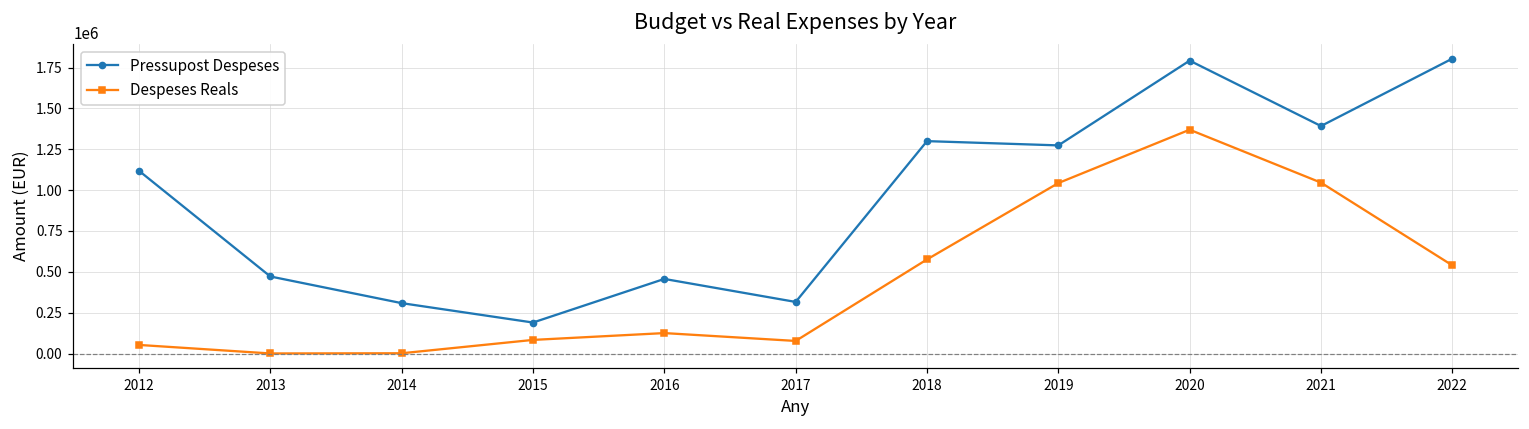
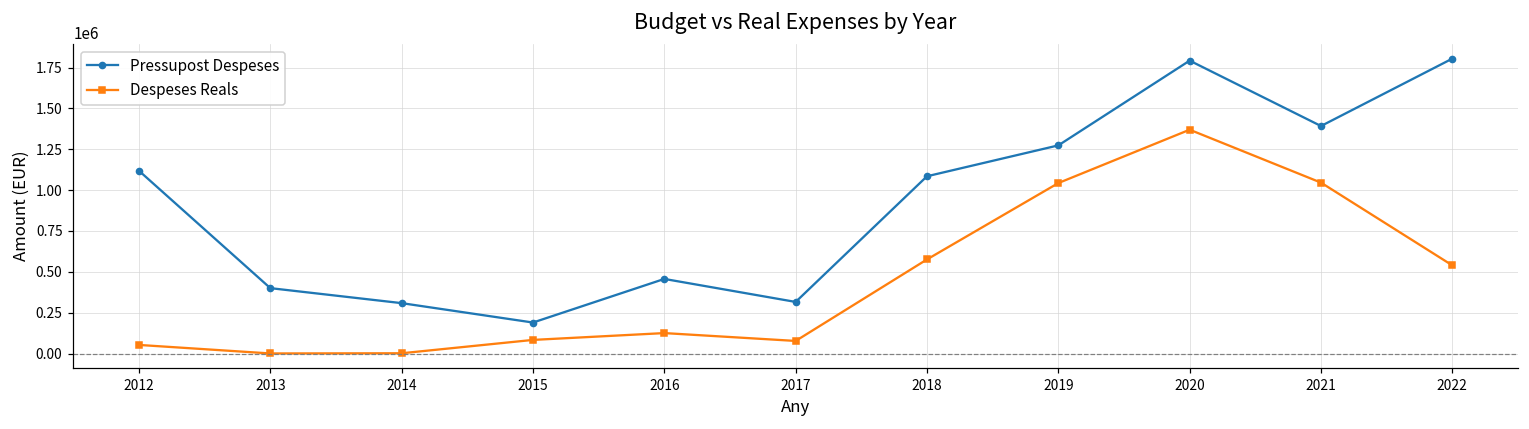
  {
    "Pressupost Despeses": {
      "2012": 1120000,
-     "2013": 470000,
+     "2013": 400000,
      "2014": 310000,
      "2015": 190000,
      "2016": 460000,
      "2017": 320000,
-     "2018": 1300000,
+     "2018": 1080000,
      "2019": 1270000,
      "2020": 1790000,
      "2021": 1390000,
      "2022": 1800000
    },
    "Despeses Reals": {
      "2012": 50000,
      "2013": 0,
      "2014": 0,
      "2015": 80000,
      "2016": 120000,
      "2017": 80000,
      "2018": 580000,
      "2019": 1040000,
      "2020": 1370000,
      "2021": 1050000,
      "2022": 540000
    }
  }
